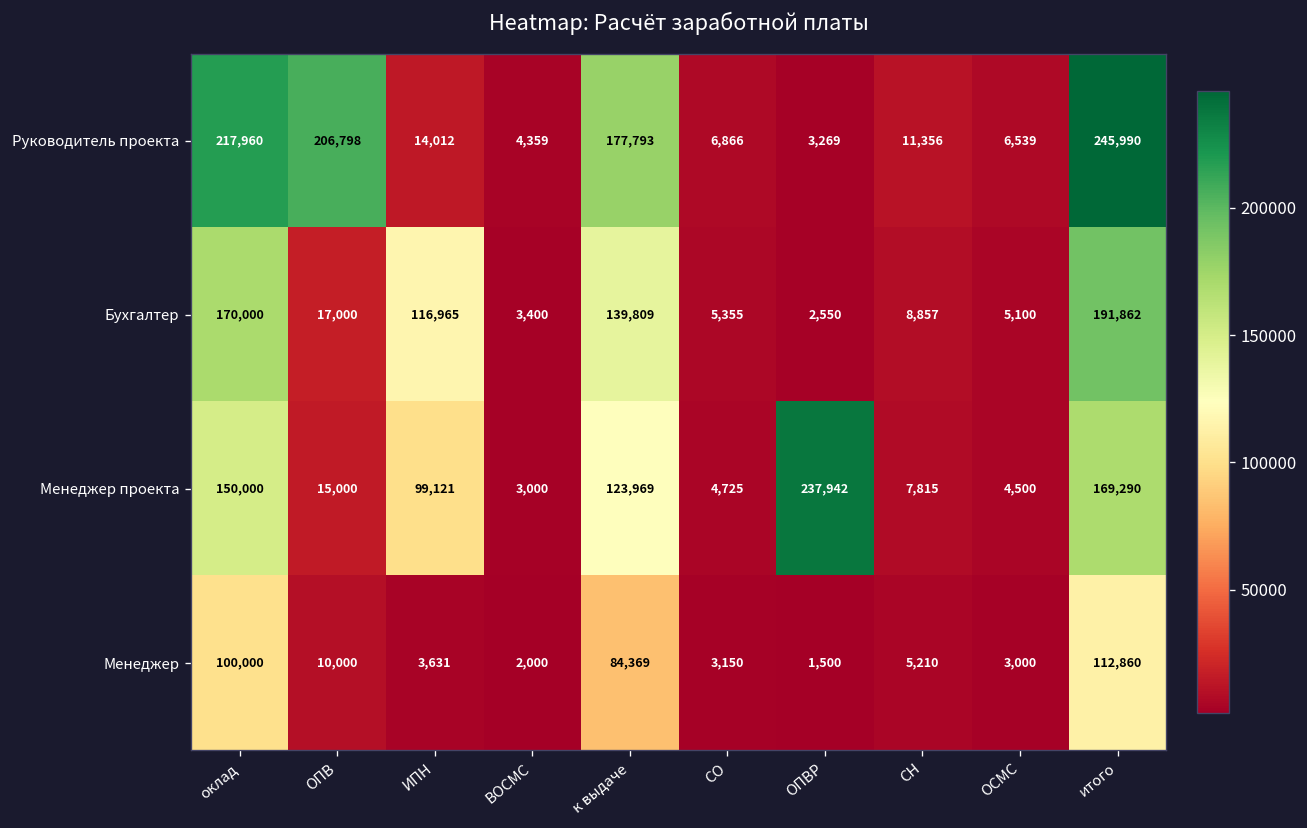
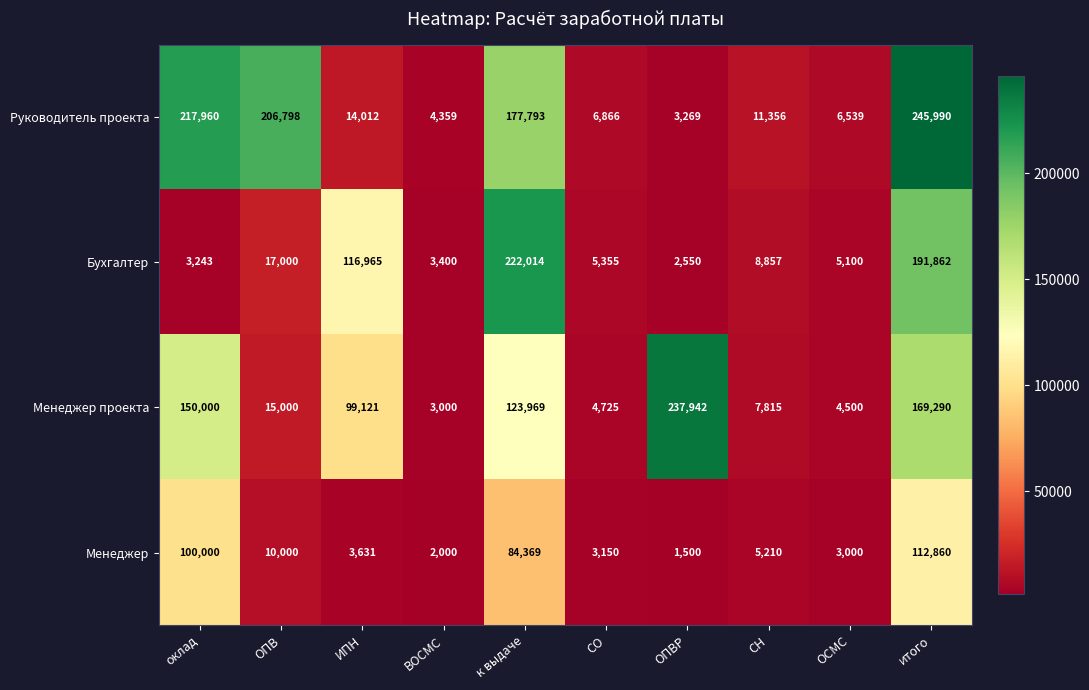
  {
    "Руководитель проекта": {
      "оклад": "217,960",
      "ОПВ": "206,798",
      "ИПН": "14,012",
      "ВОСМС": "4,359",
      "к выдаче": "177,793",
      "СО": "6,866",
      "ОПВР": "3,269",
      "СН": "11,356",
      "ОСМС": "6,539",
      "итого": "245,990"
    },
    "Бухгалтер": {
-     "оклад": "170,000",
+     "оклад": "3,243",
      "ОПВ": "17,000",
      "ИПН": "116,965",
      "ВОСМС": "3,400",
-     "к выдаче": "139,809",
+     "к выдаче": "222,014",
      "СО": "5,355",
      "ОПВР": "2,550",
      "СН": "8,857",
      "ОСМС": "5,100",
      "итого": "191,862"
    },
    "Менеджер проекта": {
      "оклад": "150,000",
      "ОПВ": "15,000",
      "ИПН": "99,121",
      "ВОСМС": "3,000",
      "к выдаче": "123,969",
      "СО": "4,725",
      "ОПВР": "237,942",
      "СН": "7,815",
      "ОСМС": "4,500",
      "итого": "169,290"
    },
    "Менеджер": {
      "оклад": "100,000",
      "ОПВ": "10,000",
      "ИПН": "3,631",
      "ВОСМС": "2,000",
      "к выдаче": "84,369",
      "СО": "3,150",
      "ОПВР": "1,500",
      "СН": "5,210",
      "ОСМС": "3,000",
      "итого": "112,860"
    }
  }
